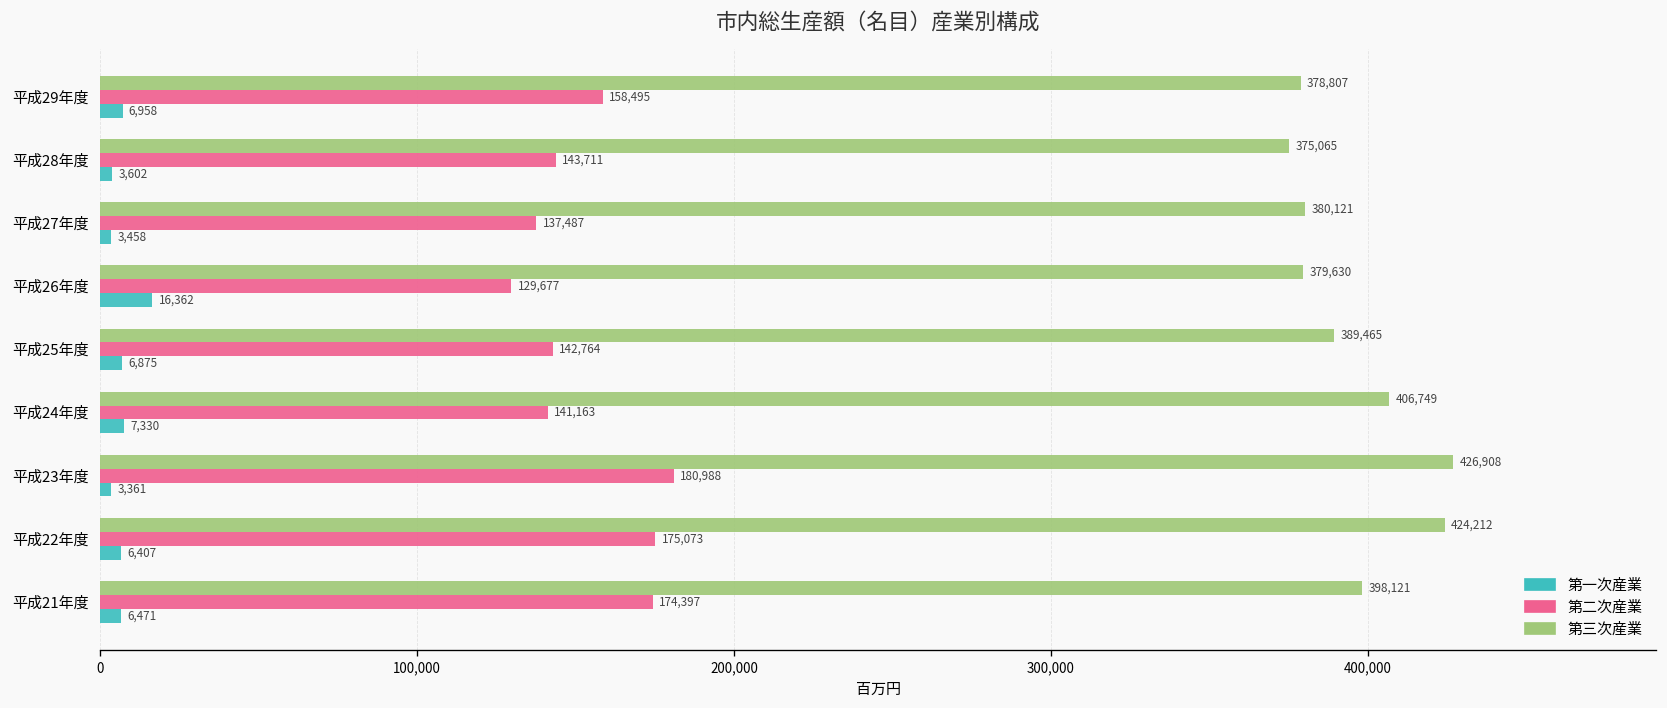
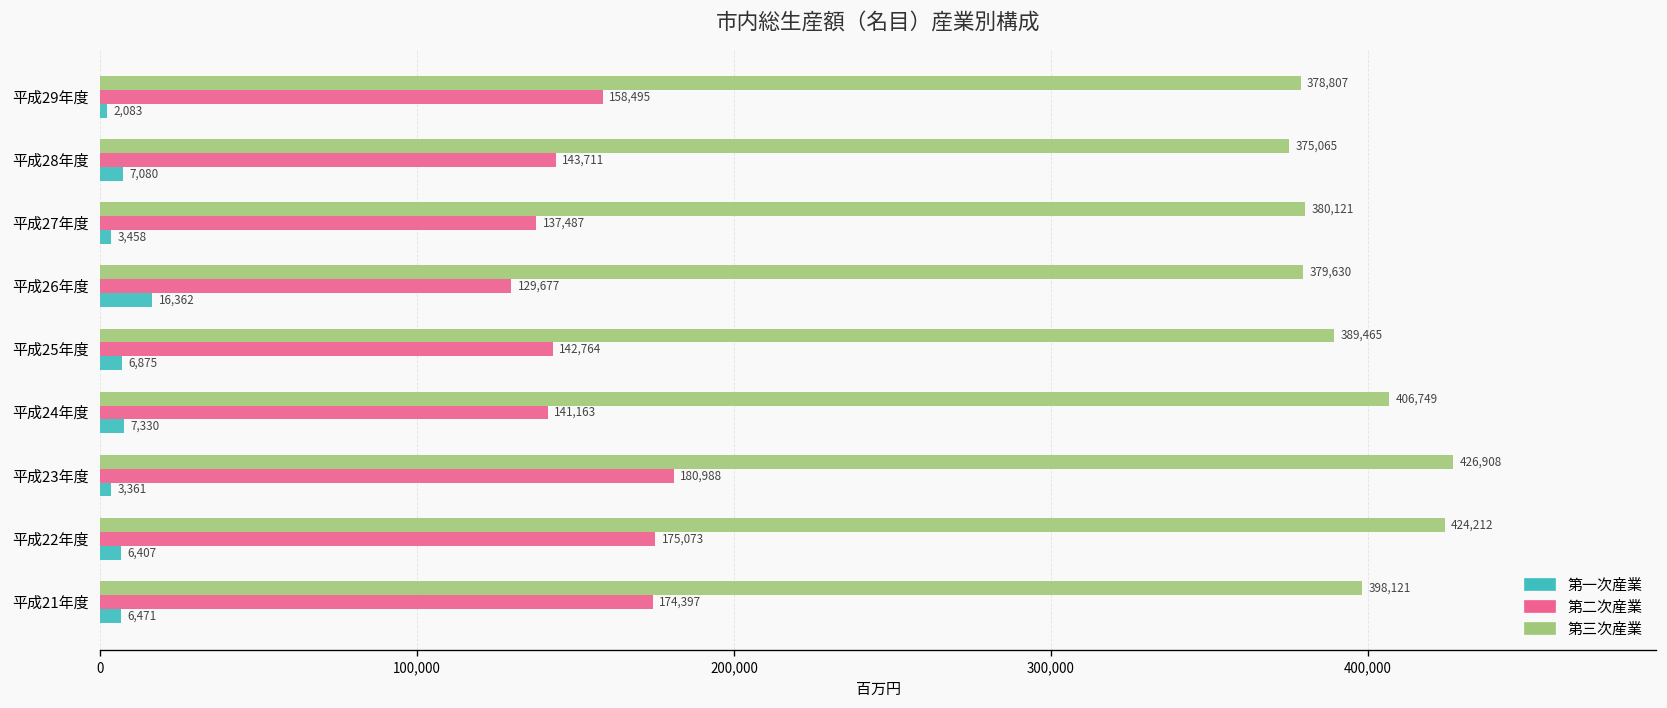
  {
    "第一次産業": {
-     "平成29年度": "6,958",
-     "平成28年度": "3,602",
+     "平成29年度": "2,083",
+     "平成28年度": "7,080",
      "平成27年度": "3,458",
      "平成26年度": "16,362",
      "平成25年度": "6,875",
      "平成24年度": "7,330",
      "平成23年度": "3,361",
      "平成22年度": "6,407",
      "平成21年度": "6,471"
    },
    "第二次産業": {
      "平成29年度": "158,495",
      "平成28年度": "143,711",
      "平成27年度": "137,487",
      "平成26年度": "129,677",
      "平成25年度": "142,764",
      "平成24年度": "141,163",
      "平成23年度": "180,988",
      "平成22年度": "175,073",
      "平成21年度": "174,397"
    },
    "第三次産業": {
      "平成29年度": "378,807",
      "平成28年度": "375,065",
      "平成27年度": "380,121",
      "平成26年度": "379,630",
      "平成25年度": "389,465",
      "平成24年度": "406,749",
      "平成23年度": "426,908",
      "平成22年度": "424,212",
      "平成21年度": "398,121"
    }
  }
